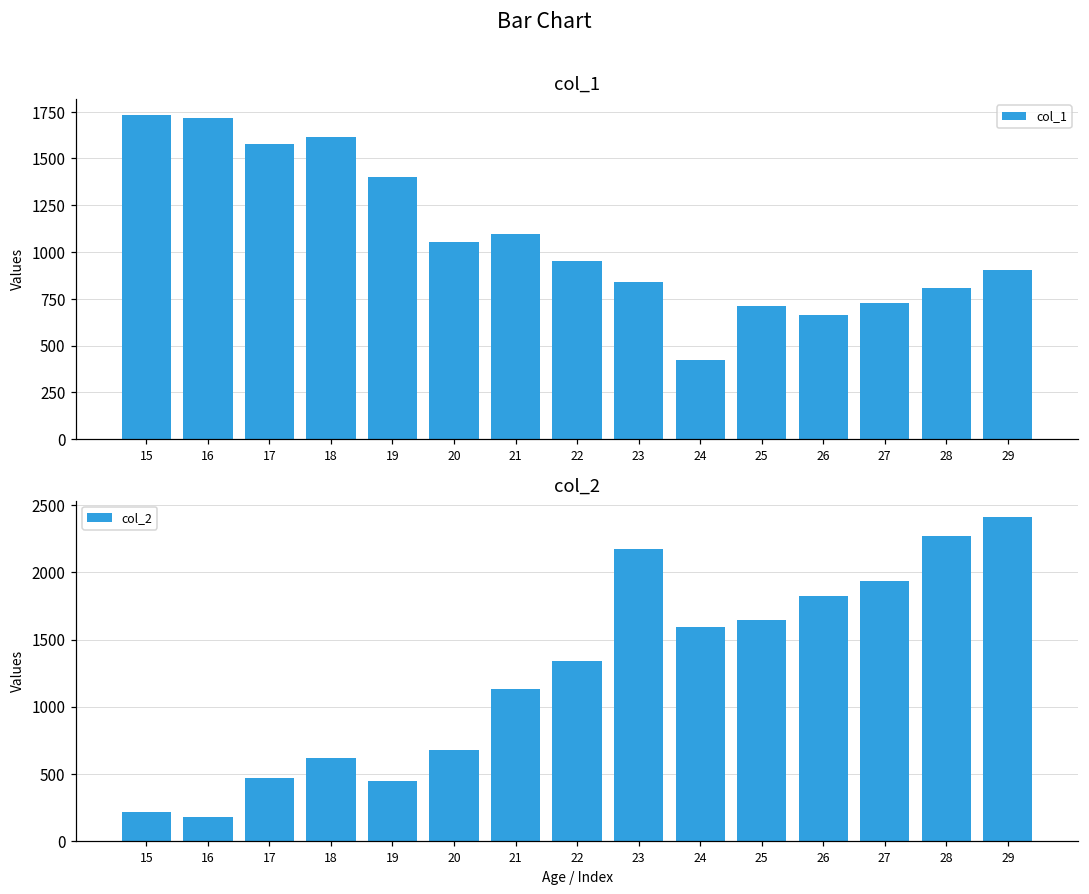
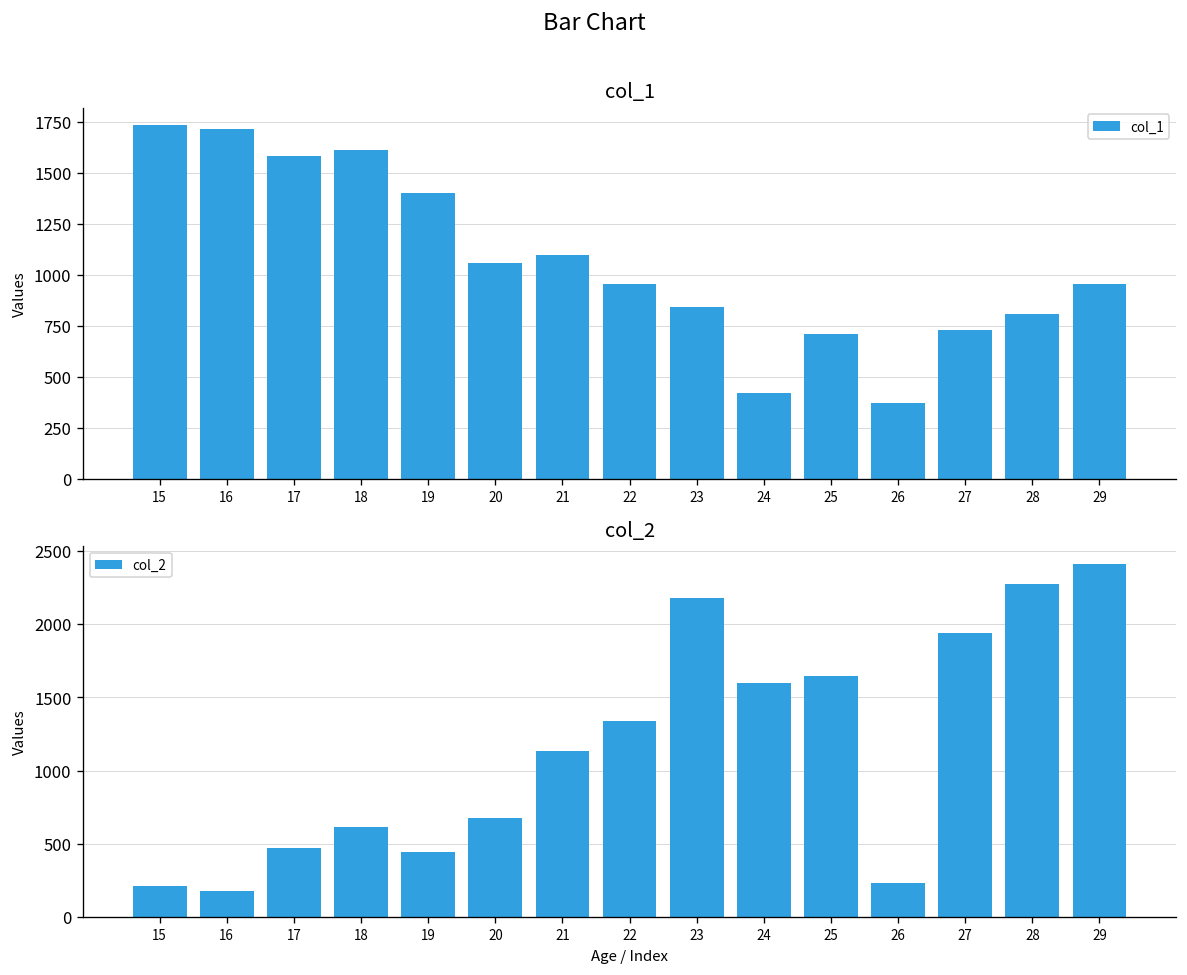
  {
    "col_1": {
      "15": 1730,
      "16": 1720,
      "17": 1580,
      "18": 1610,
      "19": 1400,
      "20": 1060,
      "21": 1100,
      "22": 950,
      "23": 840,
      "24": 420,
      "25": 710,
-     "26": 660,
+     "26": 370,
      "27": 730,
      "28": 810,
-     "29": 910
+     "29": 960
    },
    "col_2": {
      "15": 210,
      "16": 180,
      "17": 470,
      "18": 620,
      "19": 450,
      "20": 680,
      "21": 1130,
      "22": 1340,
      "23": 2180,
      "24": 1600,
      "25": 1640,
-     "26": 1830,
+     "26": 230,
      "27": 1940,
      "28": 2280,
      "29": 2410
    }
  }
